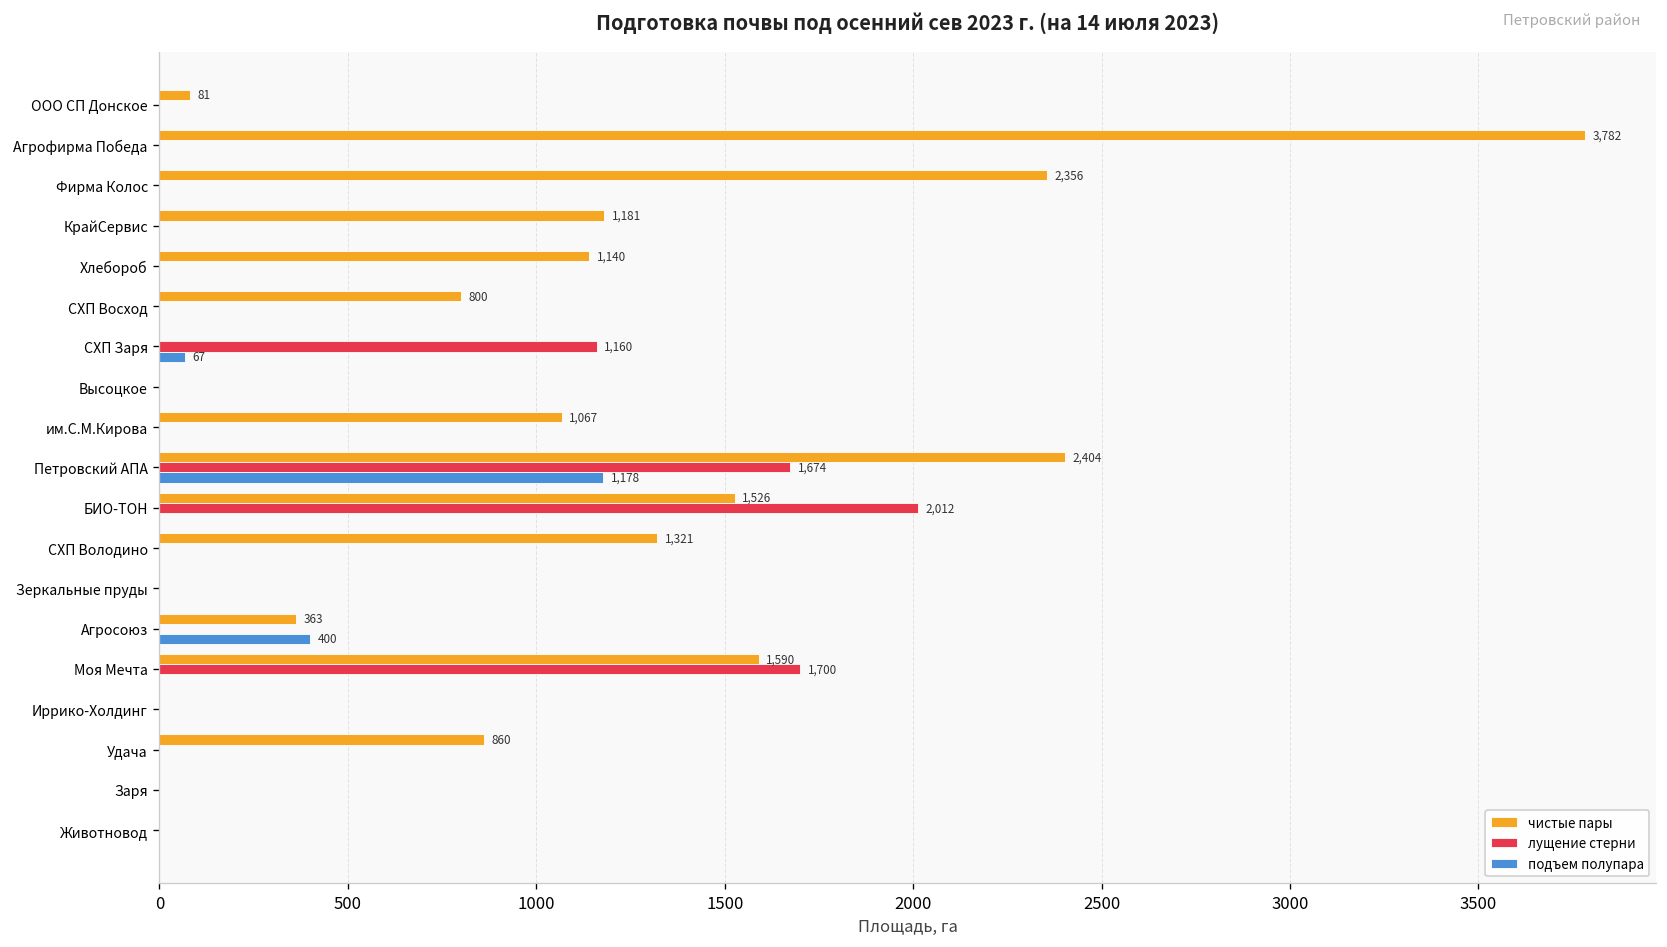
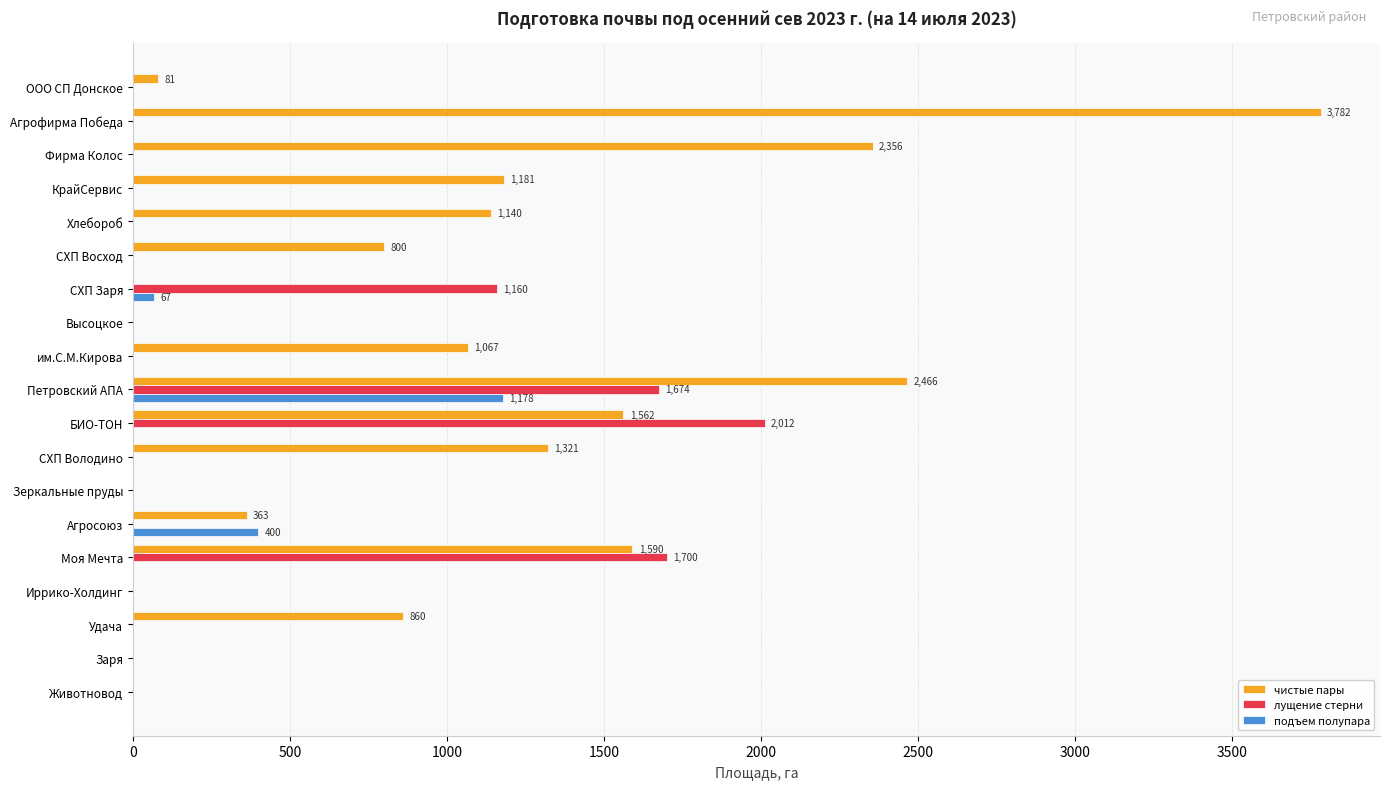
  {
    "чистые пары": {
      "ООО СП Донское": "81",
      "Агрофирма Победа": "3,782",
      "Фирма Колос": "2,356",
      "КрайСервис": "1,181",
      "Хлебороб": "1,140",
      "СХП Восход": "800",
      "им.С.М.Кирова": "1,067",
-     "Петровский АПА": "2,404",
-     "БИО-ТОН": "1,526",
+     "Петровский АПА": "2,466",
+     "БИО-ТОН": "1,562",
      "СХП Володино": "1,321",
      "Агросоюз": "363",
      "Моя Мечта": "1,590",
      "Удача": "860"
    },
    "лущение стерни": {
      "СХП Заря": "1,160",
      "Петровский АПА": "1,674",
      "БИО-ТОН": "2,012",
      "Моя Мечта": "1,700"
    },
    "подъем полупара": {
      "СХП Заря": "67",
      "Петровский АПА": "1,178",
      "Агросоюз": "400"
    }
  }
